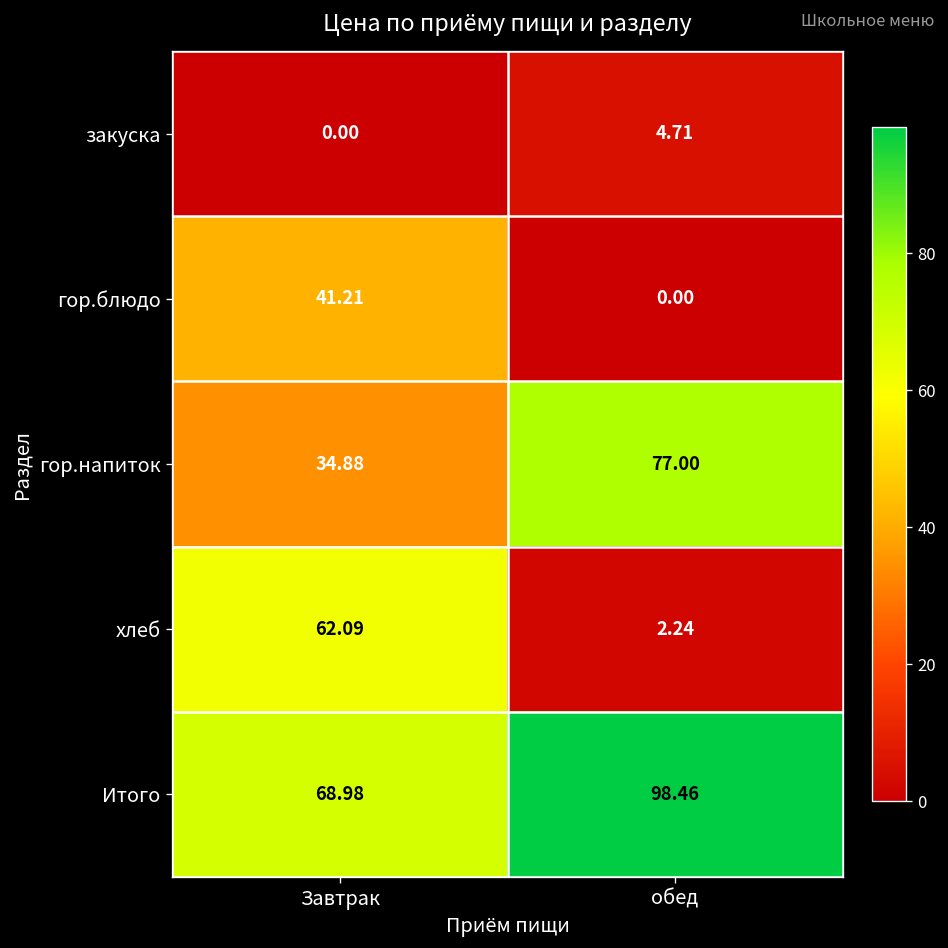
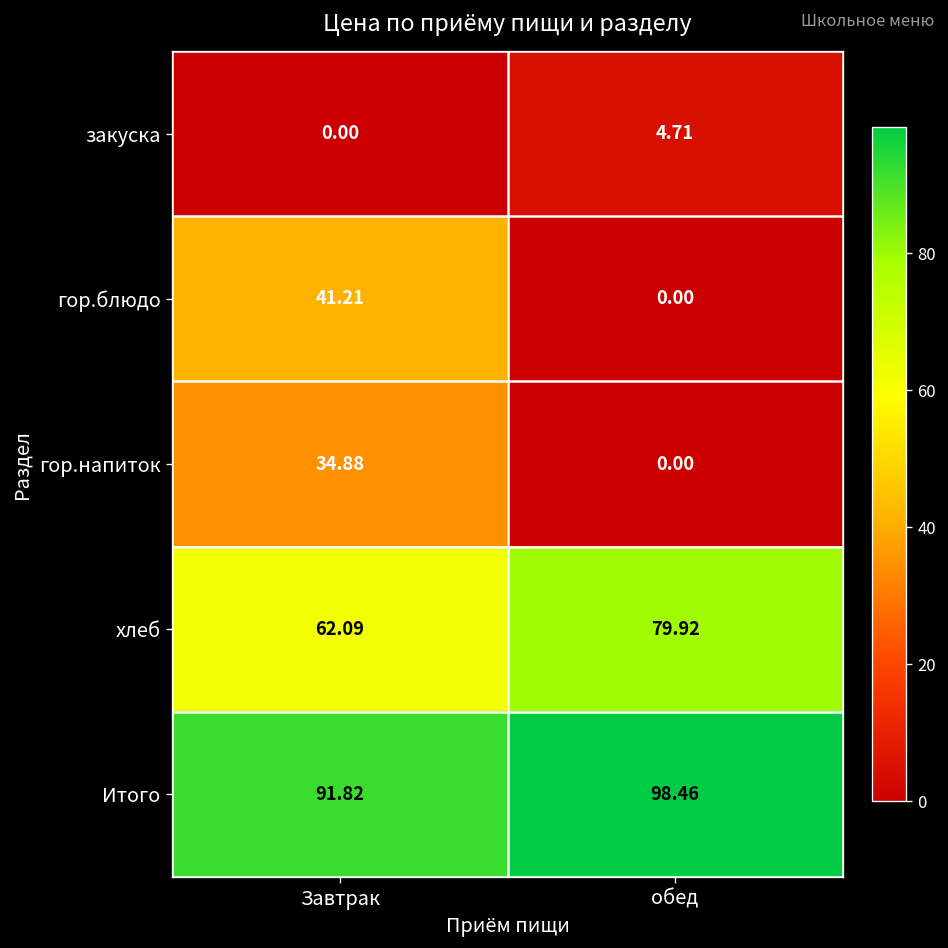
  {
    "закуска": {
      "Завтрак": 0.00,
      "обед": 4.71
    },
    "гор.блюдо": {
      "Завтрак": 41.21,
      "обед": 0.00
    },
    "гор.напиток": {
      "Завтрак": 34.88,
-     "обед": 77.00
+     "обед": 0.00
    },
    "хлеб": {
      "Завтрак": 62.09,
-     "обед": 2.24
+     "обед": 79.92
    },
    "Итого": {
-     "Завтрак": 68.98,
+     "Завтрак": 91.82,
      "обед": 98.46
    }
  }
